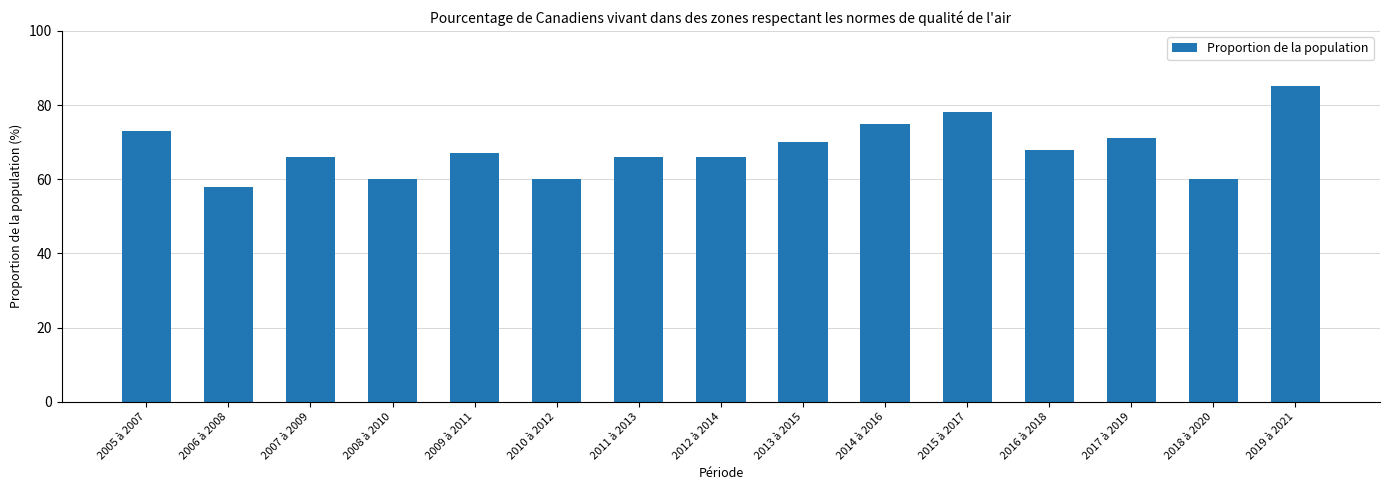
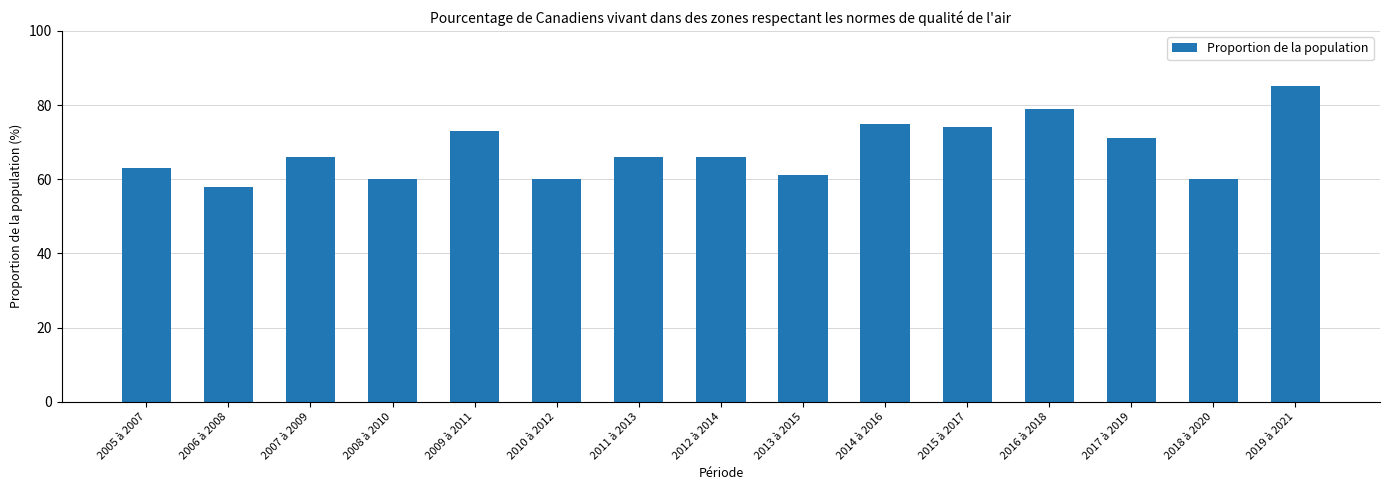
  {
-   "2005 à 2007": 73,
+   "2005 à 2007": 63,
    "2006 à 2008": 58,
    "2007 à 2009": 66,
    "2008 à 2010": 60,
-   "2009 à 2011": 67,
+   "2009 à 2011": 73,
    "2010 à 2012": 60,
    "2011 à 2013": 66,
    "2012 à 2014": 66,
-   "2013 à 2015": 70,
+   "2013 à 2015": 61,
    "2014 à 2016": 75,
-   "2015 à 2017": 78,
-   "2016 à 2018": 68,
+   "2015 à 2017": 74,
+   "2016 à 2018": 79,
    "2017 à 2019": 71,
    "2018 à 2020": 60,
    "2019 à 2021": 85
  }
